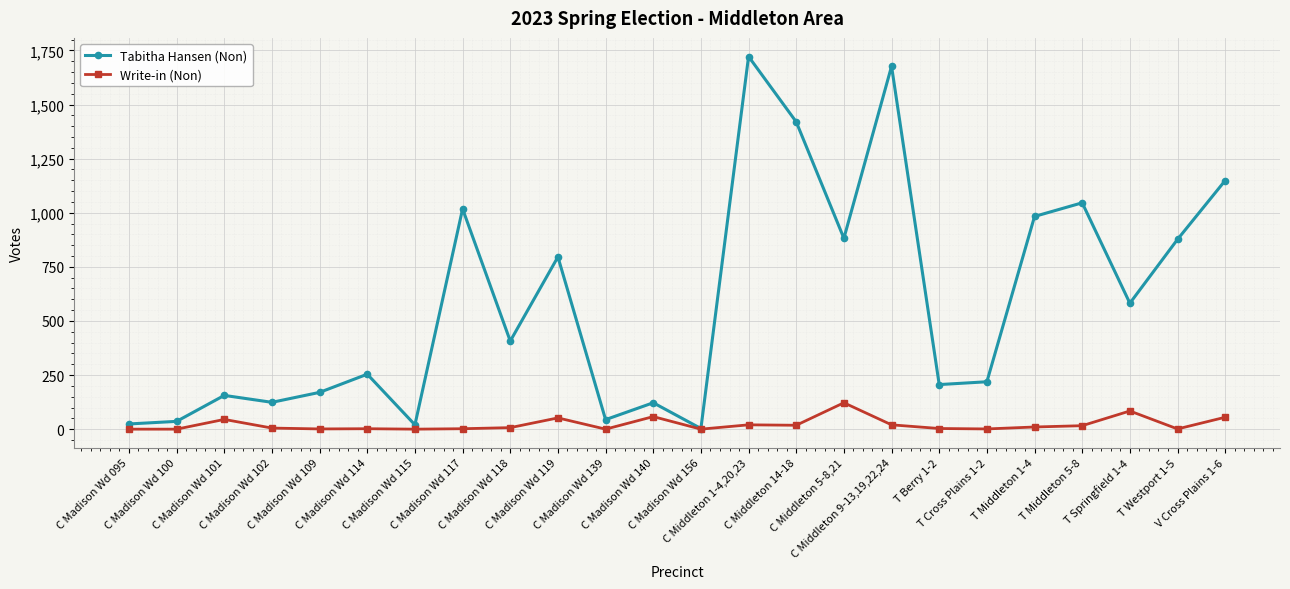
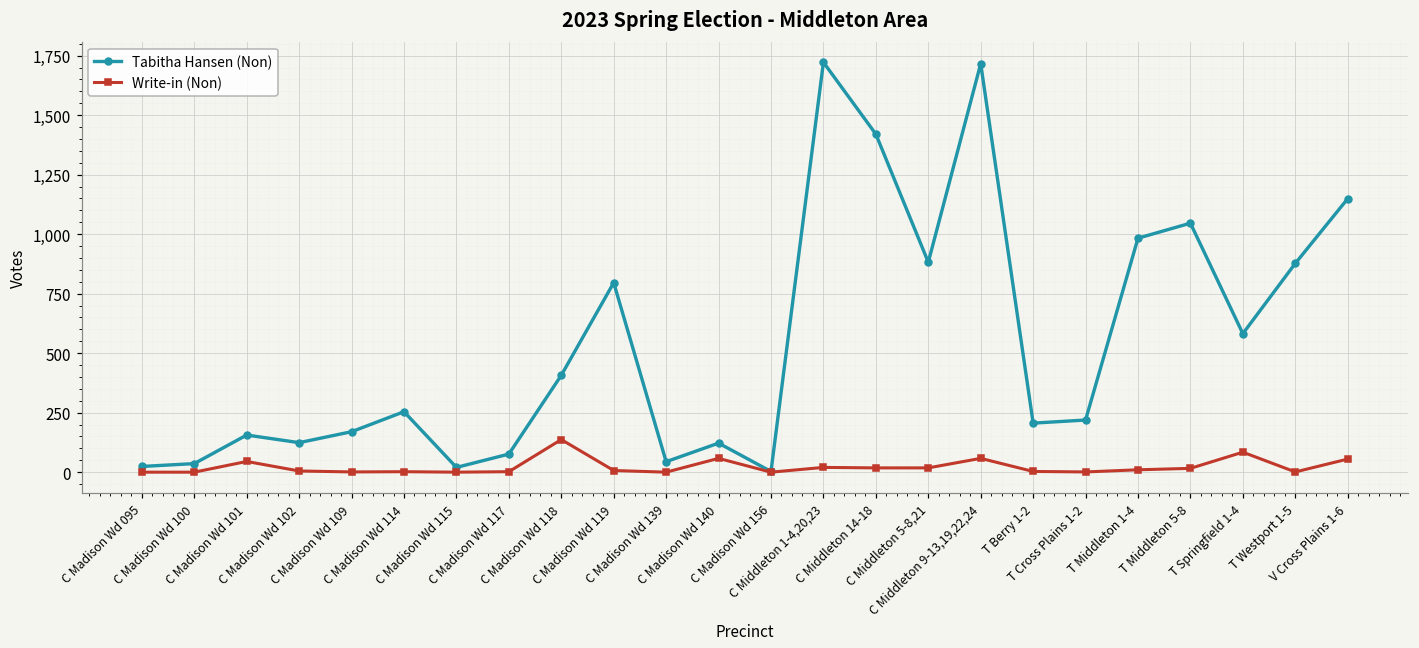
  {
    "Tabitha Hansen (Non)": {
      "C Madison Wd 095": "20",
      "C Madison Wd 100": "40",
      "C Madison Wd 101": "160",
      "C Madison Wd 102": "120",
      "C Madison Wd 109": "170",
      "C Madison Wd 114": "250",
      "C Madison Wd 115": "20",
-     "C Madison Wd 117": "1,020",
+     "C Madison Wd 117": "80",
      "C Madison Wd 118": "410",
      "C Madison Wd 119": "800",
      "C Madison Wd 139": "40",
      "C Madison Wd 140": "120",
      "C Middleton 1-4,20,23": "1,720",
      "C Middleton 14-18": "1,420",
      "C Middleton 5-8,21": "880",
-     "C Middleton 9-13,19,22,24": "1,680",
+     "C Middleton 9-13,19,22,24": "1,720",
      "T Berry 1-2": "210",
      "T Cross Plains 1-2": "220",
      "T Middleton 1-4": "980",
      "T Middleton 5-8": "1,050",
      "T Springfield 1-4": "580",
      "T Westport 1-5": "880",
      "V Cross Plains 1-6": "1,150"
    },
    "Write-in (Non)": {
      "C Madison Wd 095": "0",
      "C Madison Wd 100": "0",
      "C Madison Wd 101": "50",
      "C Madison Wd 102": "10",
      "C Madison Wd 109": "0",
      "C Madison Wd 114": "0",
      "C Madison Wd 115": "0",
      "C Madison Wd 117": "0",
-     "C Madison Wd 118": "10",
-     "C Madison Wd 119": "50",
+     "C Madison Wd 118": "140",
+     "C Madison Wd 119": "10",
      "C Madison Wd 139": "0",
      "C Madison Wd 140": "60",
      "C Middleton 1-4,20,23": "20",
      "C Middleton 14-18": "20",
-     "C Middleton 5-8,21": "120",
-     "C Middleton 9-13,19,22,24": "20",
+     "C Middleton 5-8,21": "20",
+     "C Middleton 9-13,19,22,24": "60",
      "T Berry 1-2": "0",
      "T Cross Plains 1-2": "0",
      "T Middleton 1-4": "10",
      "T Middleton 5-8": "20",
      "T Springfield 1-4": "80",
      "T Westport 1-5": "0",
      "V Cross Plains 1-6": "60"
    }
  }
